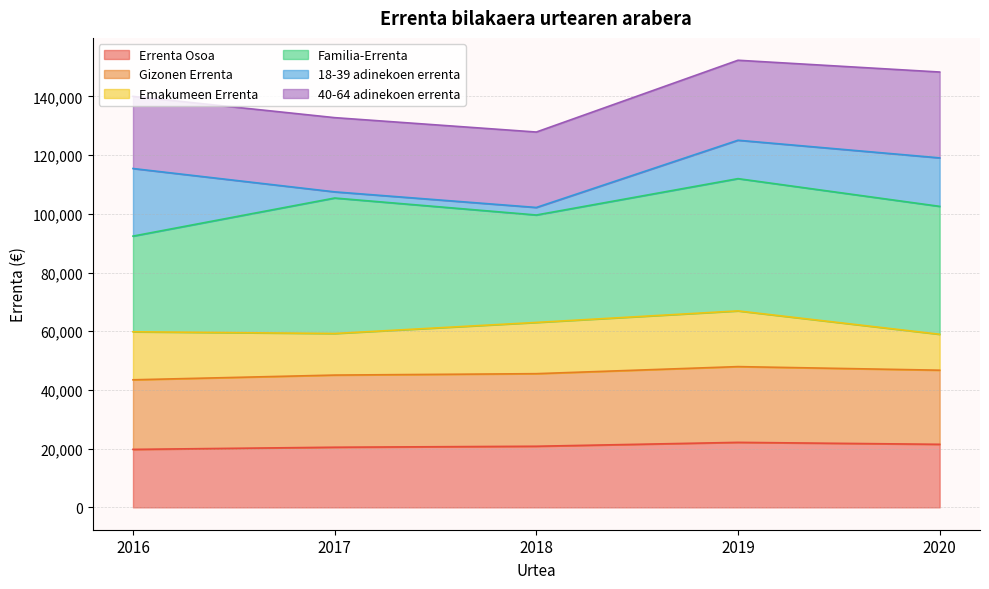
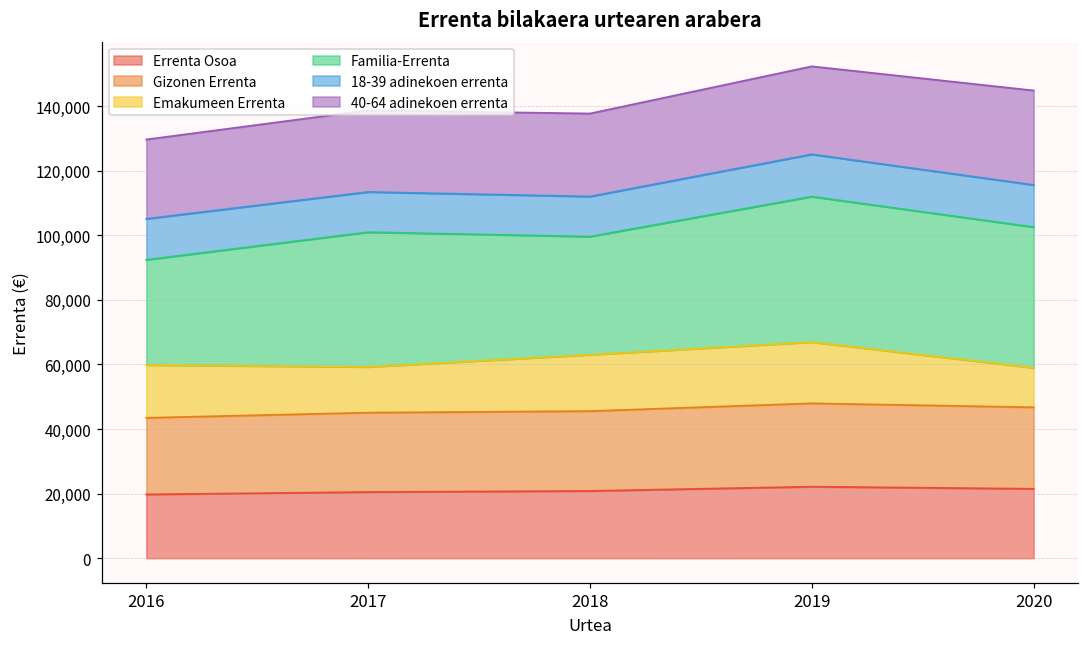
  {
    "Emakumeen Errenta": {
      "2016": "16,000",
      "2017": "14,000",
      "2018": "17,000",
      "2019": "19,000",
      "2020": "12,000"
    },
    "Familia-Errenta": {
      "2016": "33,000",
-     "2017": "46,000",
+     "2017": "42,000",
      "2018": "37,000",
      "2019": "45,000",
      "2020": "44,000"
    },
    "18-39 adinekoen errenta": {
-     "2016": "23,000",
-     "2017": "2,000",
-     "2018": "3,000",
+     "2016": "13,000",
+     "2017": "12,000",
+     "2018": "12,000",
      "2019": "13,000",
-     "2020": "17,000"
+     "2020": "13,000"
    },
    "40-64 adinekoen errenta": {
      "2018": "26,000",
      "2019": "27,000",
      "2020": "29,000"
    }
  }
